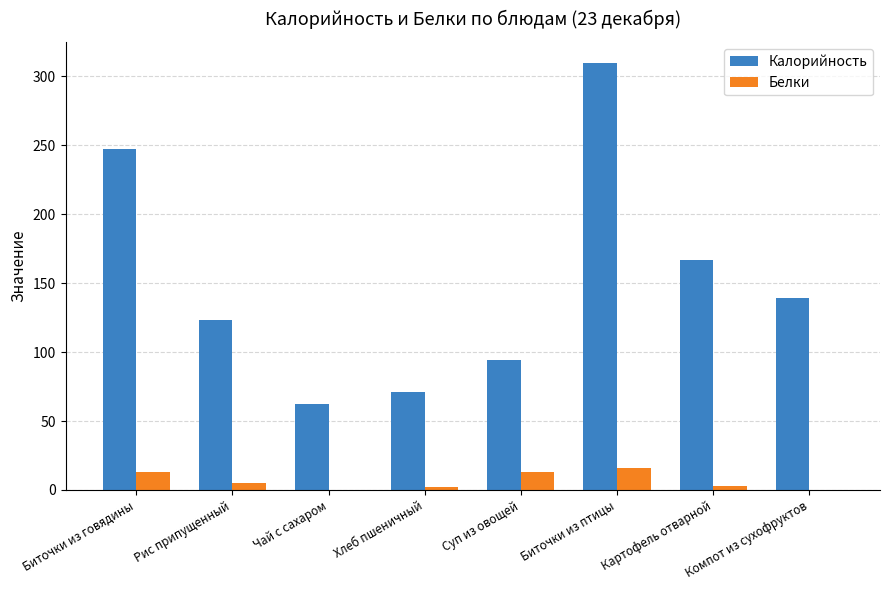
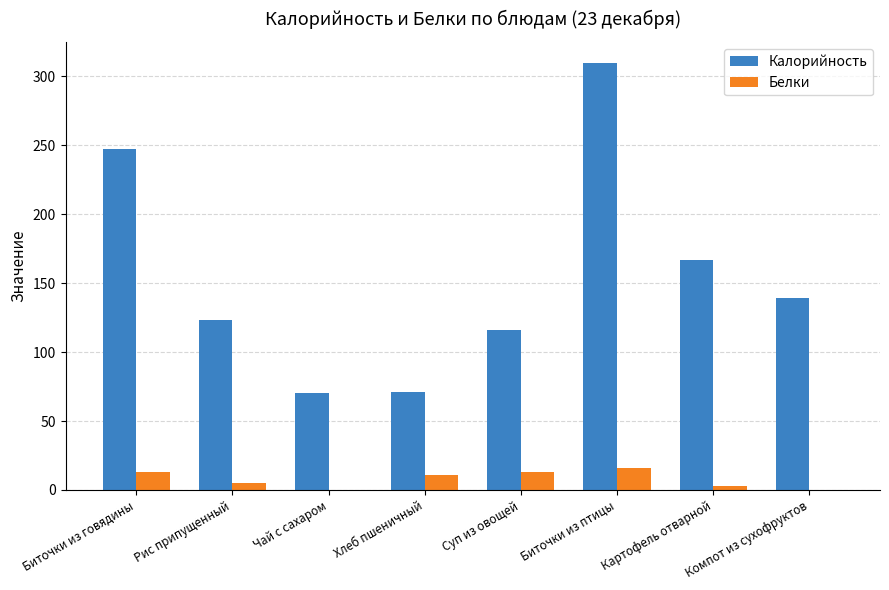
  {
    "Калорийность": {
      "Биточки из говядины": 247,
      "Рис припущенный": 123,
-     "Чай с сахаром": 63,
+     "Чай с сахаром": 70,
      "Хлеб пшеничный": 71,
-     "Суп из овощей": 94,
+     "Суп из овощей": 116,
      "Биточки из птицы": 310,
      "Картофель отварной": 167,
      "Компот из сухофруктов": 139
    },
    "Белки": {
      "Биточки из говядины": 13,
      "Рис припущенный": 5,
-     "Хлеб пшеничный": 2,
+     "Хлеб пшеничный": 11,
      "Суп из овощей": 13,
      "Биточки из птицы": 16,
      "Картофель отварной": 3,
      "Компот из сухофруктов": 0
    }
  }
